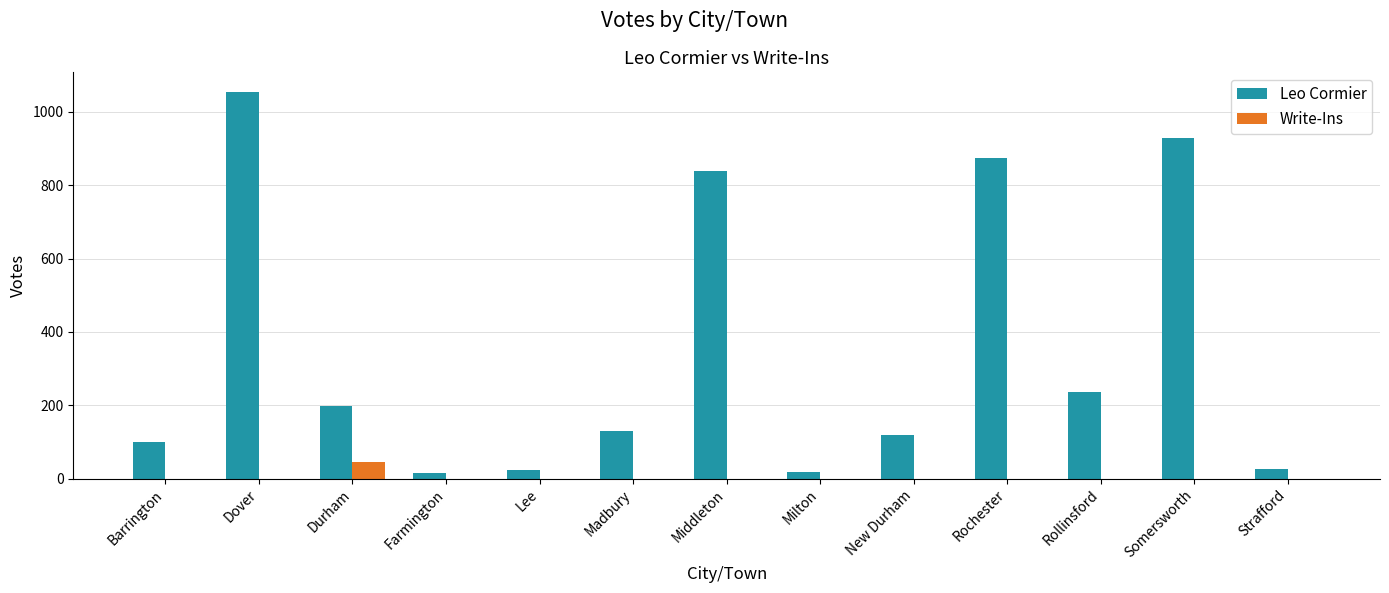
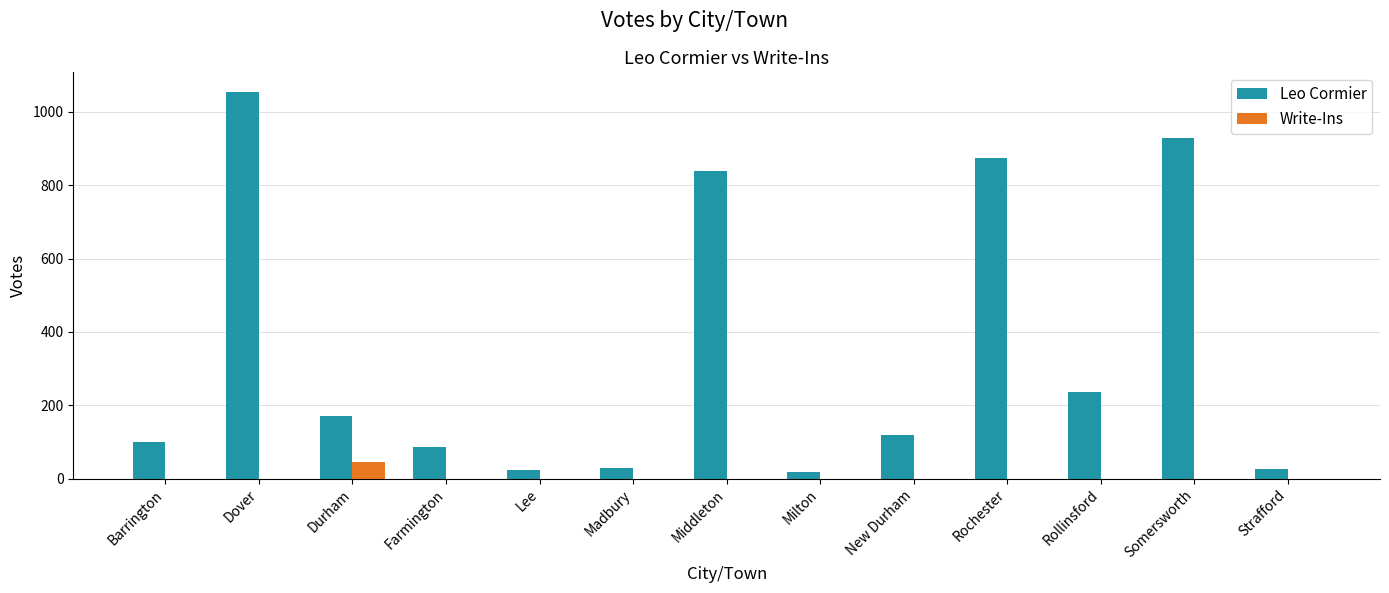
  {
    "Leo Cormier": {
      "Barrington": 100,
      "Dover": 1060,
-     "Durham": 200,
-     "Farmington": 20,
+     "Durham": 170,
+     "Farmington": 90,
      "Lee": 20,
-     "Madbury": 130,
+     "Madbury": 30,
      "Middleton": 840,
      "Milton": 20,
      "New Durham": 120,
      "Rochester": 870,
      "Rollinsford": 240,
      "Somersworth": 930,
      "Strafford": 30
    },
    "Write-Ins": {
      "Barrington": 0,
      "Dover": 0,
      "Durham": 50,
      "Farmington": 0,
      "Lee": 0,
      "Madbury": 0,
      "Middleton": 0,
      "Milton": 0,
      "New Durham": 0,
      "Rochester": 0,
      "Rollinsford": 0,
      "Somersworth": 0,
      "Strafford": 0
    }
  }
